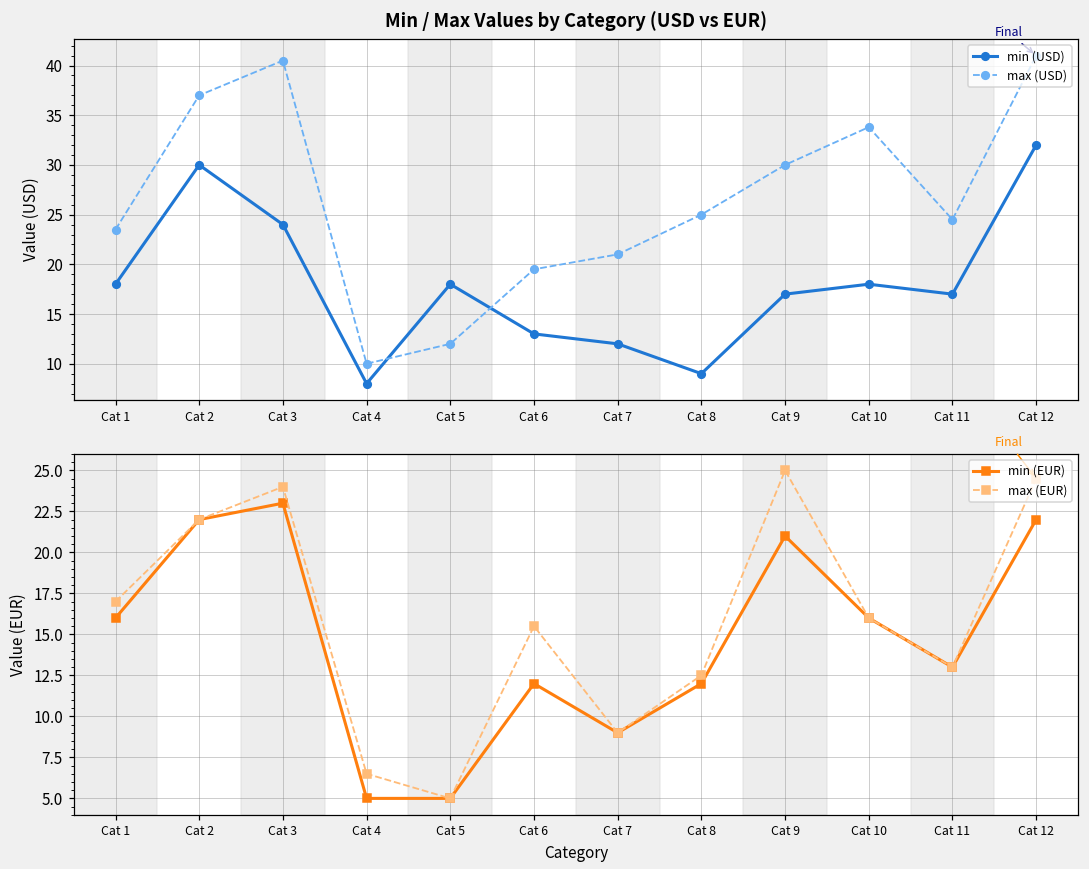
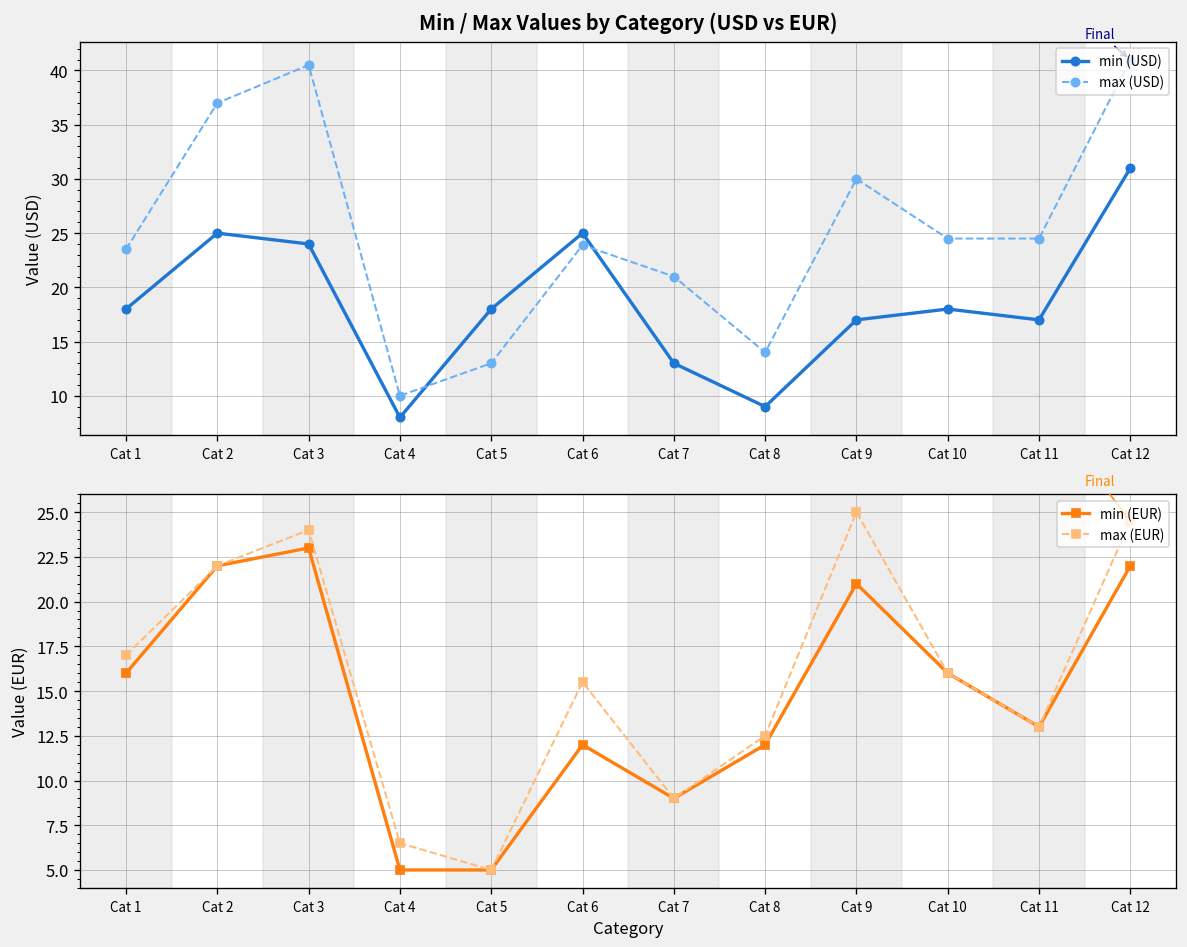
  {
    "Min / Max Values by Category (USD vs EUR)": {
      "min (USD)": {
        "Cat 1": 18,
-       "Cat 2": 30,
+       "Cat 2": 25,
        "Cat 3": 24,
        "Cat 4": 8,
        "Cat 5": 18,
-       "Cat 6": 13,
-       "Cat 7": 12,
+       "Cat 6": 25,
+       "Cat 7": 13,
        "Cat 8": 9,
        "Cat 9": 17,
        "Cat 10": 18,
        "Cat 11": 17,
-       "Cat 12": 32
+       "Cat 12": 31
      },
      "max (USD)": {
        "Cat 1": 24,
        "Cat 2": 37,
        "Cat 3": 41,
        "Cat 4": 10,
-       "Cat 5": 12,
-       "Cat 6": 20,
+       "Cat 5": 13,
+       "Cat 6": 24,
        "Cat 7": 21,
-       "Cat 8": 25,
+       "Cat 8": 14,
        "Cat 9": 30,
-       "Cat 10": 34,
+       "Cat 10": 25,
        "Cat 11": 25
      }
    }
  }
